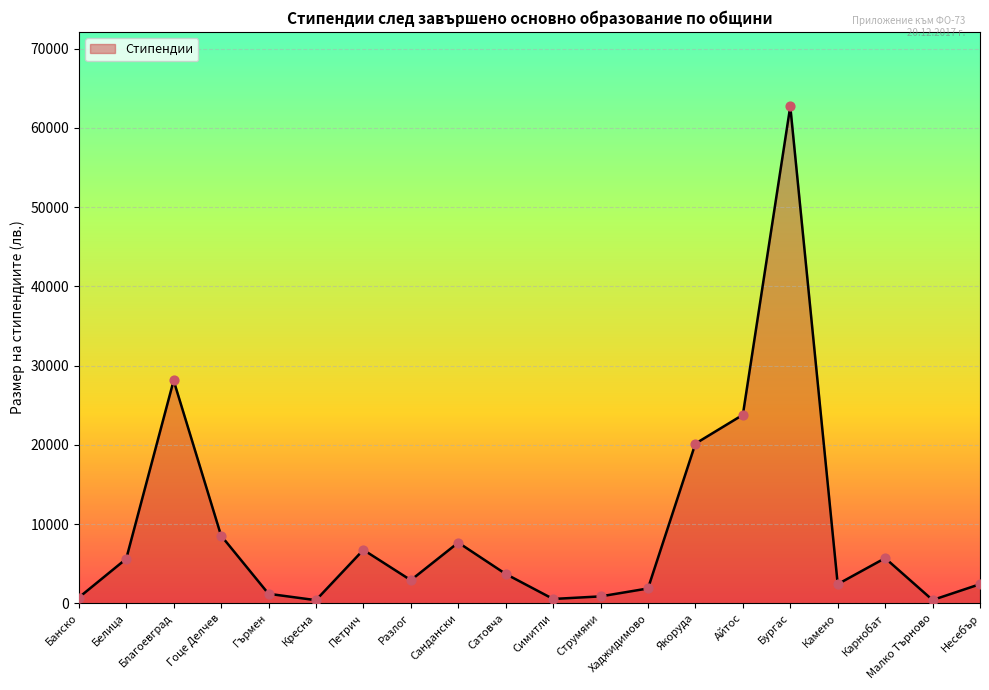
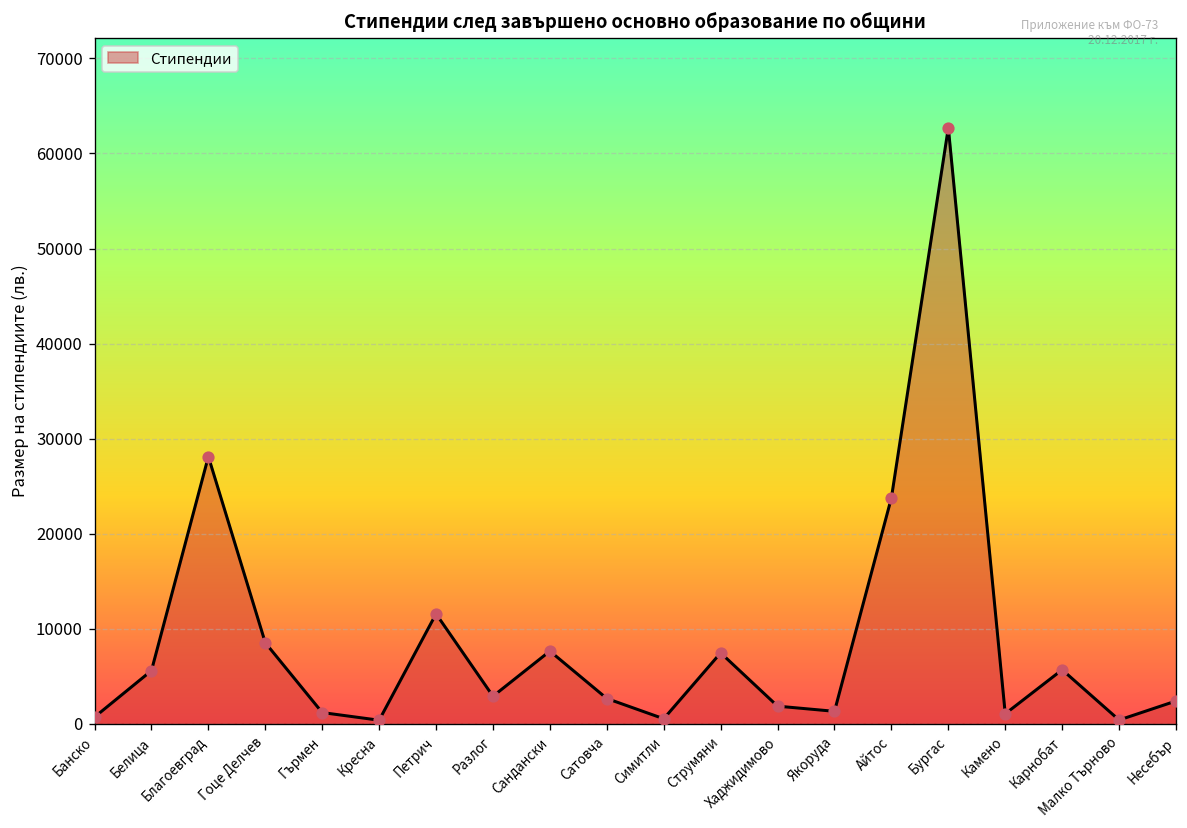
  {
    "Банско": 1000,
    "Белица": 6000,
    "Благоевград": 28000,
    "Гоце Делчев": 9000,
    "Гърмен": 1000,
    "Кресна": 0,
-   "Петрич": 7000,
+   "Петрич": 12000,
    "Разлог": 3000,
    "Сандански": 8000,
-   "Сатовча": 4000,
+   "Сатовча": 3000,
    "Симитли": 1000,
-   "Струмяни": 1000,
+   "Струмяни": 7000,
    "Хаджидимово": 2000,
-   "Якоруда": 20000,
+   "Якоруда": 1000,
    "Айтос": 24000,
    "Бургас": 63000,
-   "Камено": 2000,
+   "Камено": 1000,
    "Карнобат": 6000,
    "Малко Търново": 0,
    "Несебър": 2000
  }
